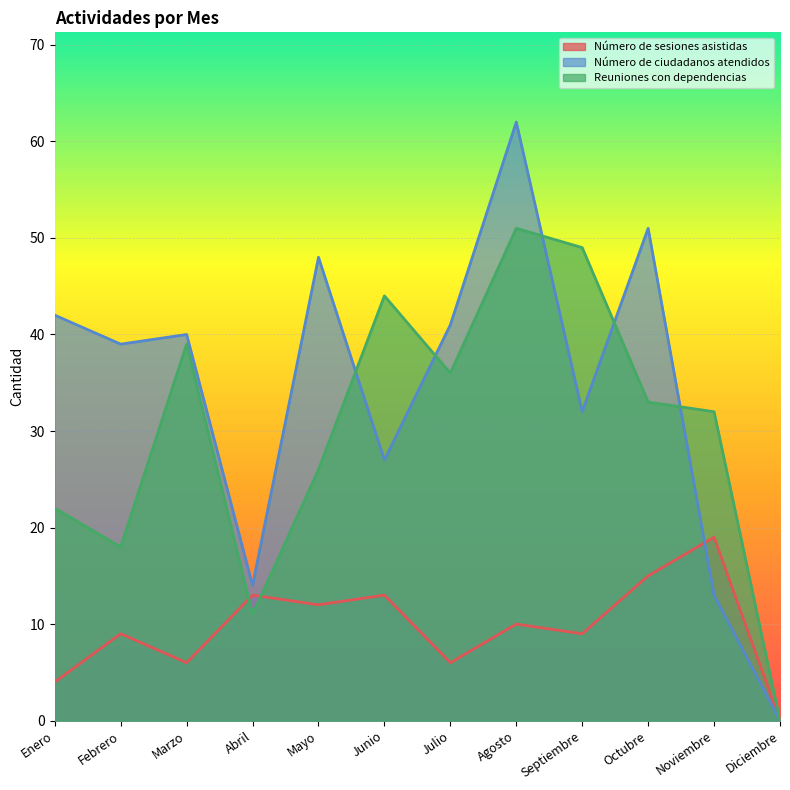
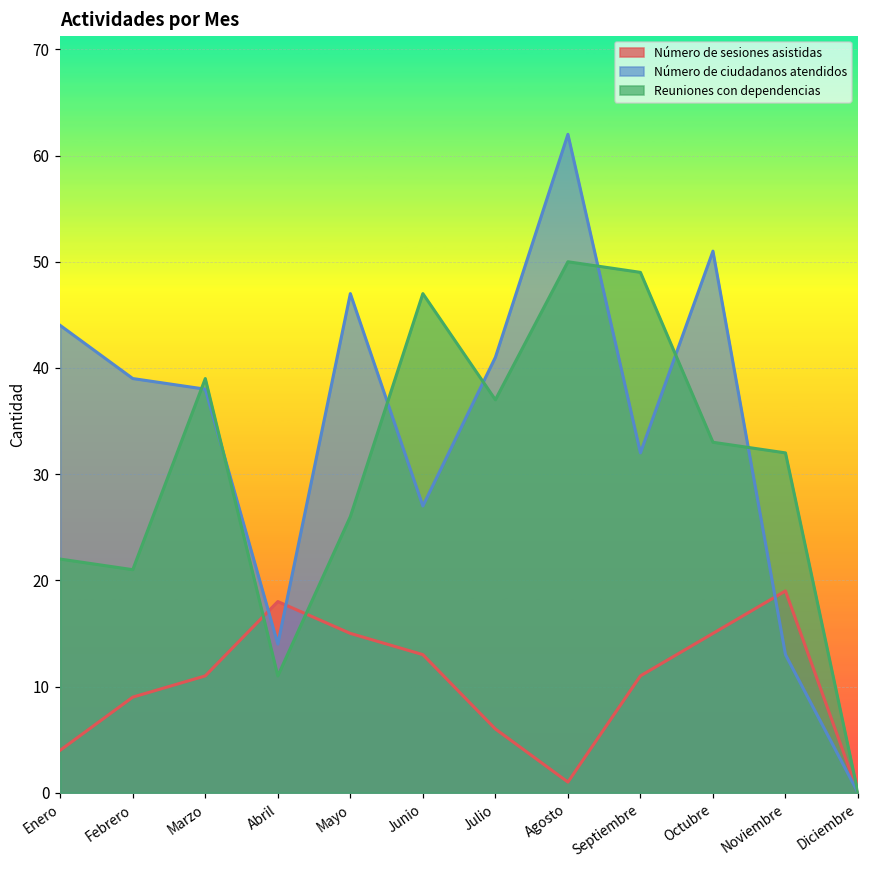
  {
    "Número de sesiones asistidas": {
      "Enero": 4,
      "Febrero": 9,
-     "Marzo": 6,
-     "Abril": 13,
-     "Mayo": 12,
+     "Marzo": 11,
+     "Abril": 18,
+     "Mayo": 15,
      "Junio": 13,
      "Julio": 6,
-     "Agosto": 10,
-     "Septiembre": 9,
+     "Agosto": 1,
+     "Septiembre": 11,
      "Octubre": 15,
      "Noviembre": 19
    },
    "Número de ciudadanos atendidos": {
-     "Enero": 42,
+     "Enero": 44,
      "Febrero": 39,
-     "Marzo": 40,
+     "Marzo": 38,
      "Abril": 14,
-     "Mayo": 48,
+     "Mayo": 47,
      "Junio": 27,
      "Julio": 41,
      "Agosto": 62,
      "Septiembre": 32,
      "Octubre": 51,
      "Noviembre": 13
    },
    "Reuniones con dependencias": {
      "Enero": 22,
-     "Febrero": 18,
+     "Febrero": 21,
      "Marzo": 39,
      "Abril": 11,
      "Mayo": 26,
-     "Junio": 44,
-     "Julio": 36,
-     "Agosto": 51,
+     "Junio": 47,
+     "Julio": 37,
+     "Agosto": 50,
      "Septiembre": 49,
      "Octubre": 33,
      "Noviembre": 32
    }
  }
